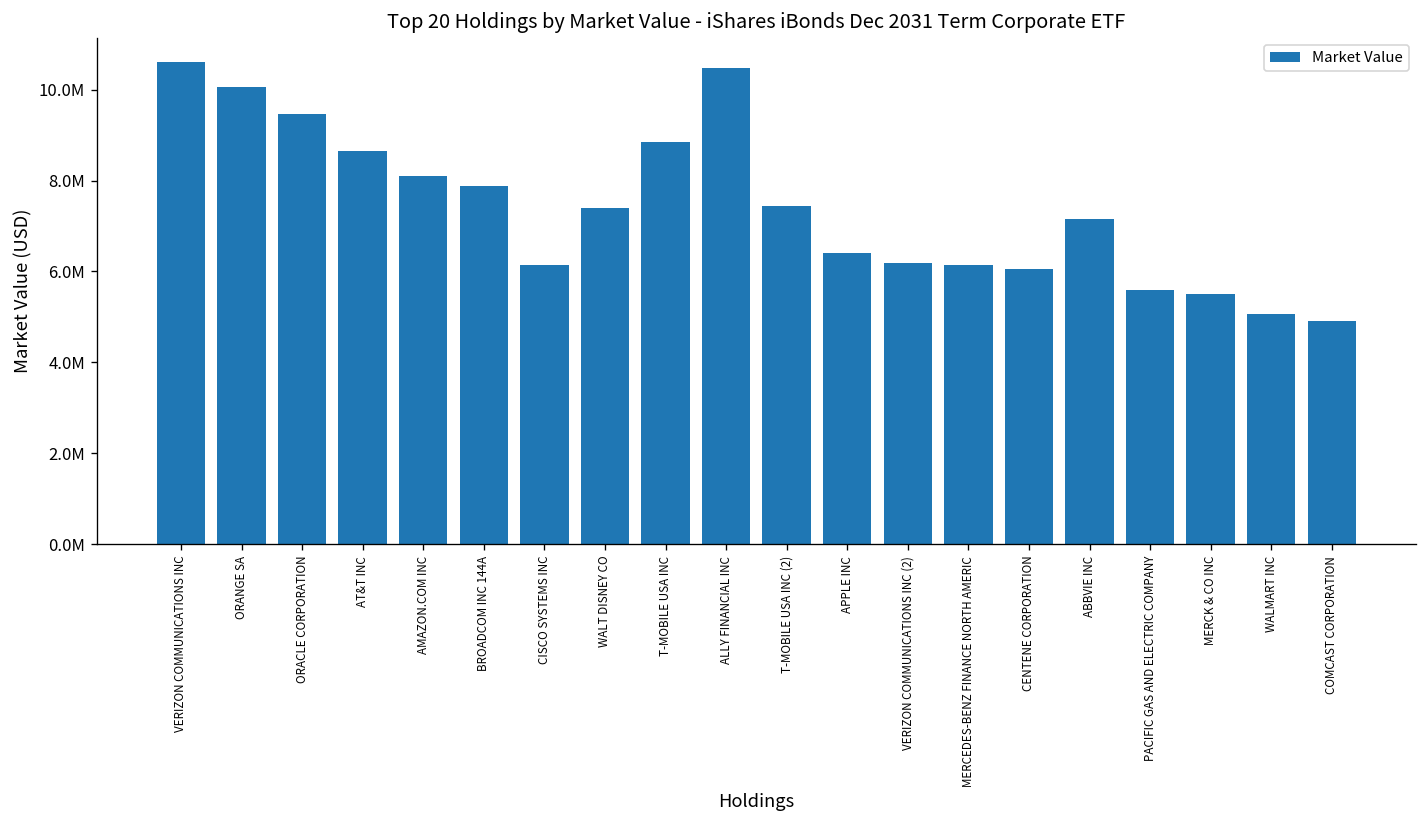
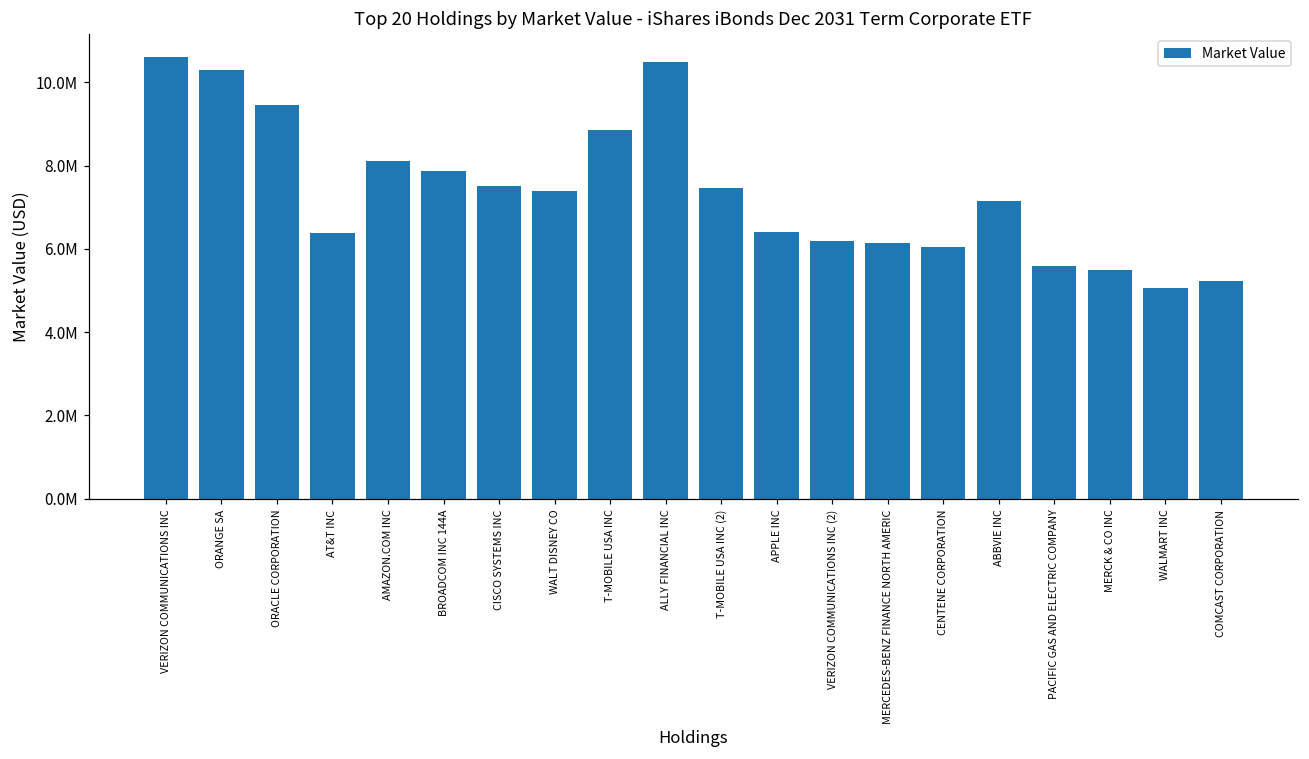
  {
    "VERIZON COMMUNICATIONS INC": 10600000,
-   "ORANGE SA": 10100000,
+   "ORANGE SA": 10300000,
    "ORACLE CORPORATION": 9500000,
-   "AT&T INC": 8600000,
+   "AT&T INC": 6400000,
    "AMAZON.COM INC": 8100000,
    "BROADCOM INC 144A": 7900000,
-   "CISCO SYSTEMS INC": 6100000,
+   "CISCO SYSTEMS INC": 7500000,
    "WALT DISNEY CO": 7400000,
    "T-MOBILE USA INC": 8800000,
    "ALLY FINANCIAL INC": 10500000,
    "T-MOBILE USA INC (2)": 7400000,
    "APPLE INC": 6400000,
    "VERIZON COMMUNICATIONS INC (2)": 6200000,
    "MERCEDES-BENZ FINANCE NORTH AMERIC": 6100000,
    "CENTENE CORPORATION": 6100000,
    "ABBVIE INC": 7100000,
    "PACIFIC GAS AND ELECTRIC COMPANY": 5600000,
    "MERCK & CO INC": 5500000,
    "WALMART INC": 5100000,
-   "COMCAST CORPORATION": 4900000
+   "COMCAST CORPORATION": 5200000
  }
